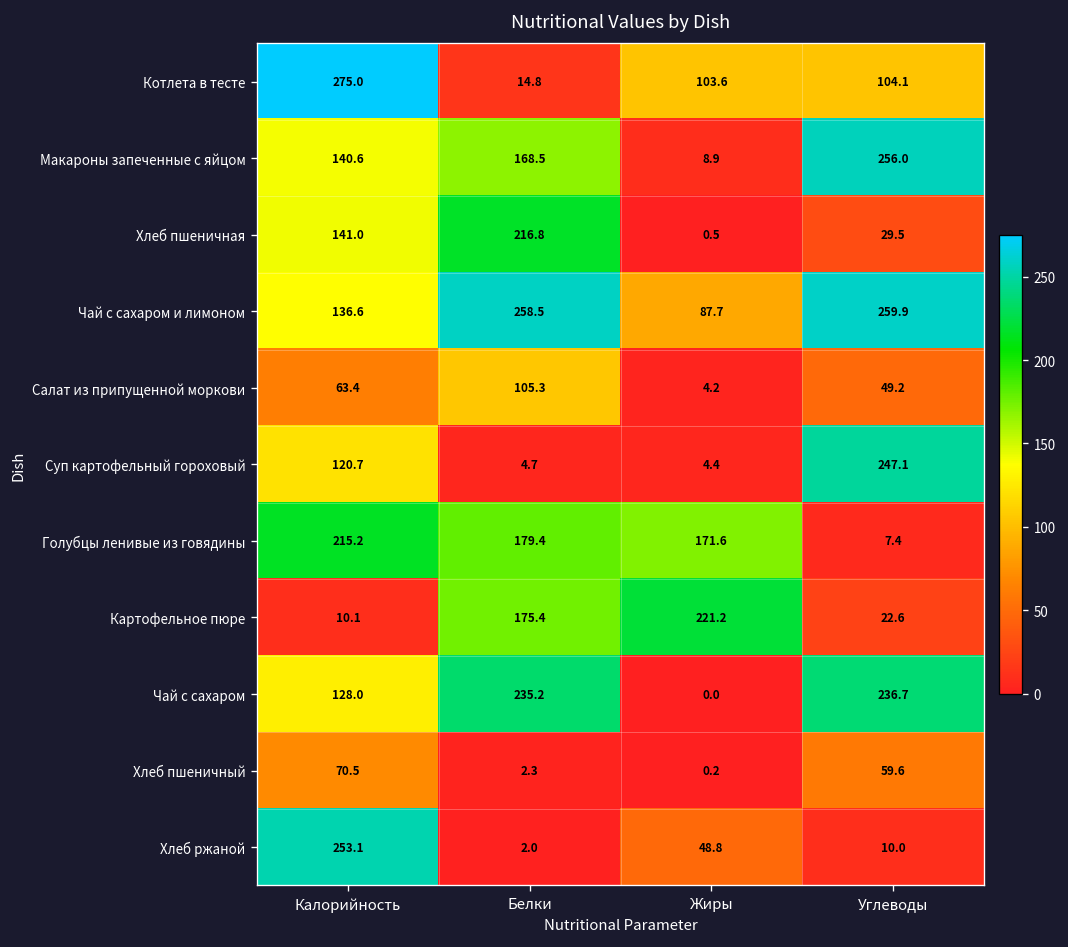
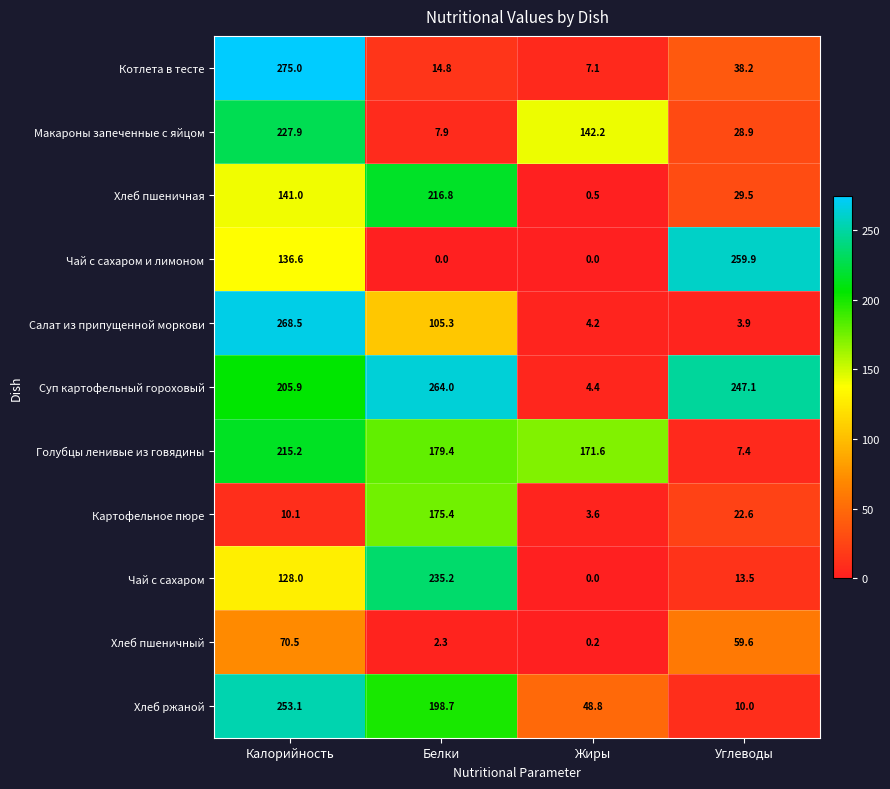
  {
    "Котлета в тесте": {
      "Калорийность": 275.0,
      "Белки": 14.8,
-     "Жиры": 103.6,
-     "Углеводы": 104.1
+     "Жиры": 7.1,
+     "Углеводы": 38.2
    },
    "Макароны запеченные с яйцом": {
-     "Калорийность": 140.6,
-     "Белки": 168.5,
-     "Жиры": 8.9,
-     "Углеводы": 256.0
+     "Калорийность": 227.9,
+     "Белки": 7.9,
+     "Жиры": 142.2,
+     "Углеводы": 28.9
    },
    "Хлеб пшеничная": {
      "Калорийность": 141.0,
      "Белки": 216.8,
      "Жиры": 0.5,
      "Углеводы": 29.5
    },
    "Чай с сахаром и лимоном": {
      "Калорийность": 136.6,
-     "Белки": 258.5,
-     "Жиры": 87.7,
+     "Белки": 0.0,
+     "Жиры": 0.0,
      "Углеводы": 259.9
    },
    "Салат из припущенной моркови": {
-     "Калорийность": 63.4,
+     "Калорийность": 268.5,
      "Белки": 105.3,
      "Жиры": 4.2,
-     "Углеводы": 49.2
+     "Углеводы": 3.9
    },
    "Суп картофельный гороховый": {
-     "Калорийность": 120.7,
-     "Белки": 4.7,
+     "Калорийность": 205.9,
+     "Белки": 264.0,
      "Жиры": 4.4,
      "Углеводы": 247.1
    },
    "Голубцы ленивые из говядины": {
      "Калорийность": 215.2,
      "Белки": 179.4,
      "Жиры": 171.6,
      "Углеводы": 7.4
    },
    "Картофельное пюре": {
      "Калорийность": 10.1,
      "Белки": 175.4,
-     "Жиры": 221.2,
+     "Жиры": 3.6,
      "Углеводы": 22.6
    },
    "Чай с сахаром": {
      "Калорийность": 128.0,
      "Белки": 235.2,
      "Жиры": 0.0,
-     "Углеводы": 236.7
+     "Углеводы": 13.5
    },
    "Хлеб пшеничный": {
      "Калорийность": 70.5,
      "Белки": 2.3,
      "Жиры": 0.2,
      "Углеводы": 59.6
    },
    "Хлеб ржаной": {
      "Калорийность": 253.1,
-     "Белки": 2.0,
+     "Белки": 198.7,
      "Жиры": 48.8,
      "Углеводы": 10.0
    }
  }
